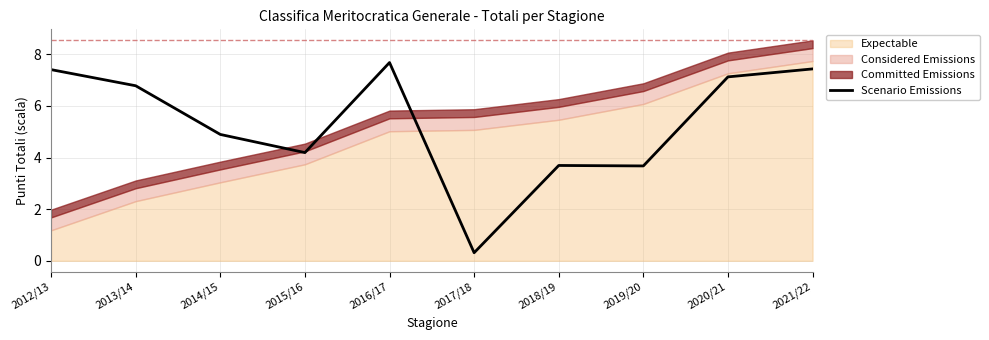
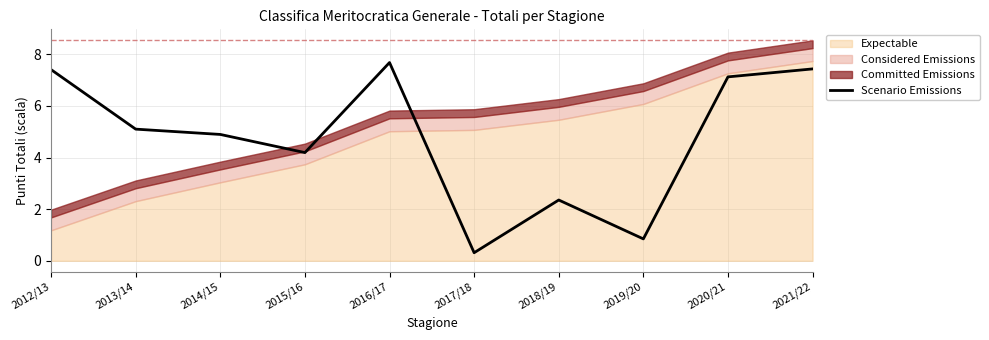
  {
    "Scenario Emissions": {
      "2012/13": 7.4,
-     "2013/14": 6.8,
+     "2013/14": 5.1,
      "2014/15": 4.9,
      "2016/17": 7.7,
      "2017/18": 0.3,
-     "2018/19": 3.7,
-     "2019/20": 3.7,
+     "2018/19": 2.4,
+     "2019/20": 0.8,
      "2020/21": 7.1,
      "2021/22": 7.4
    },
    "Committed Emissions": {
      "2012/13": 0.3,
      "2013/14": 0.3,
      "2014/15": 0.3,
      "2015/16": 0.3,
      "2016/17": 0.3,
      "2017/18": 0.3,
      "2018/19": 0.3,
      "2019/20": 0.3,
      "2020/21": 0.3,
      "2021/22": 0.3
    }
  }
